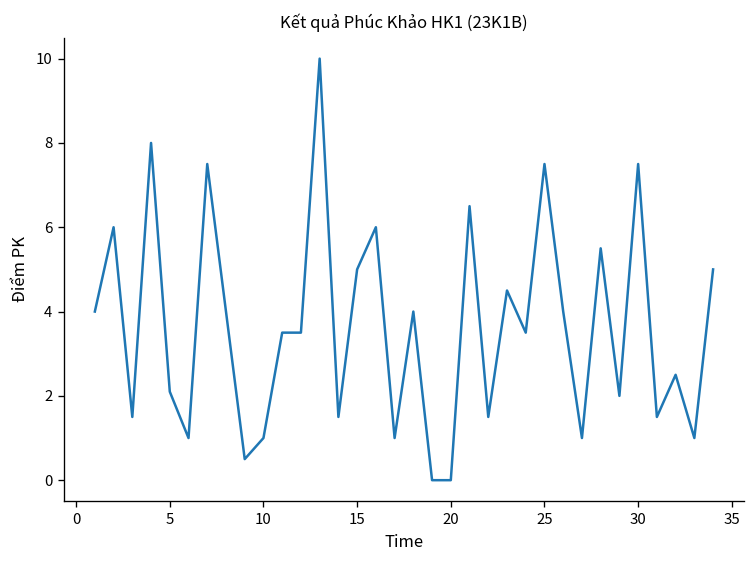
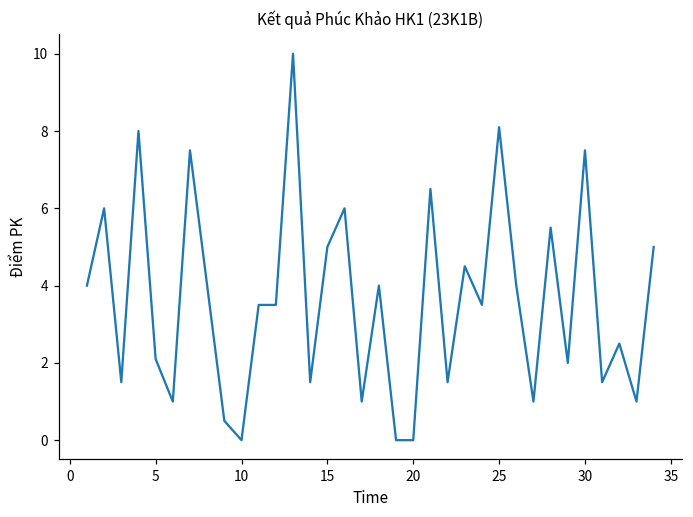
  {
    "5": 2.1,
-   "10": 1,
+   "10": 0,
    "15": 5.0,
    "20": 0.0,
-   "25": 7.5,
+   "25": 8.1,
    "30": 7.5
  }
